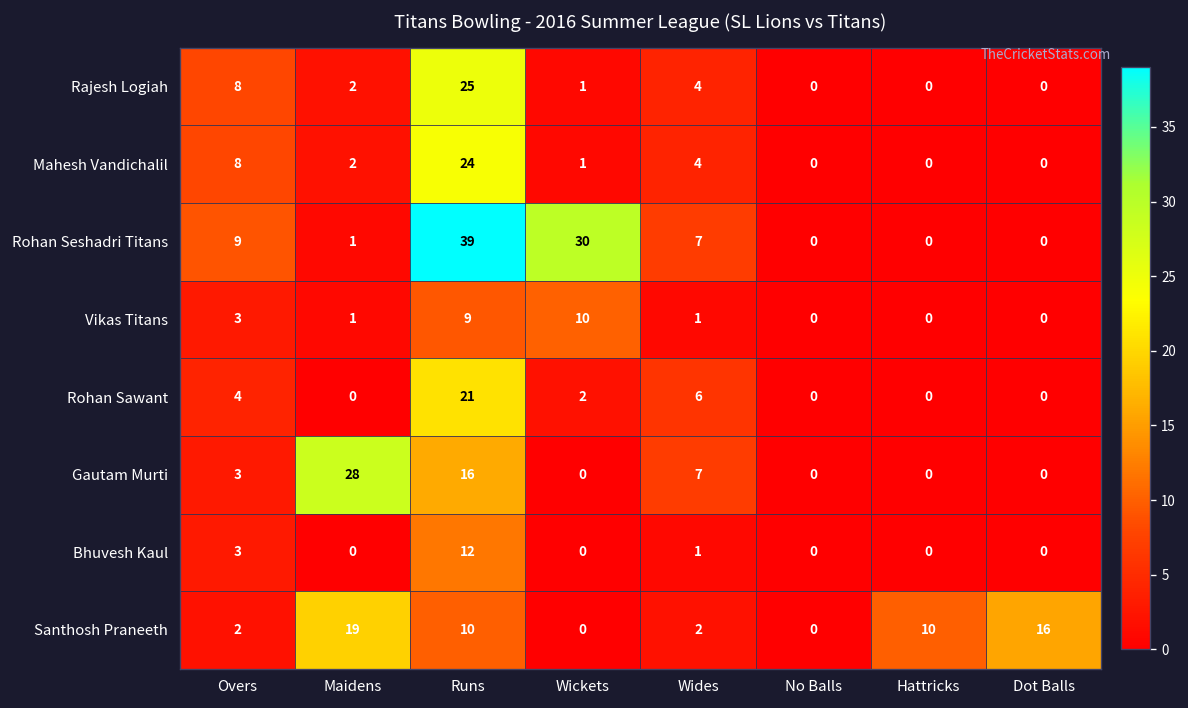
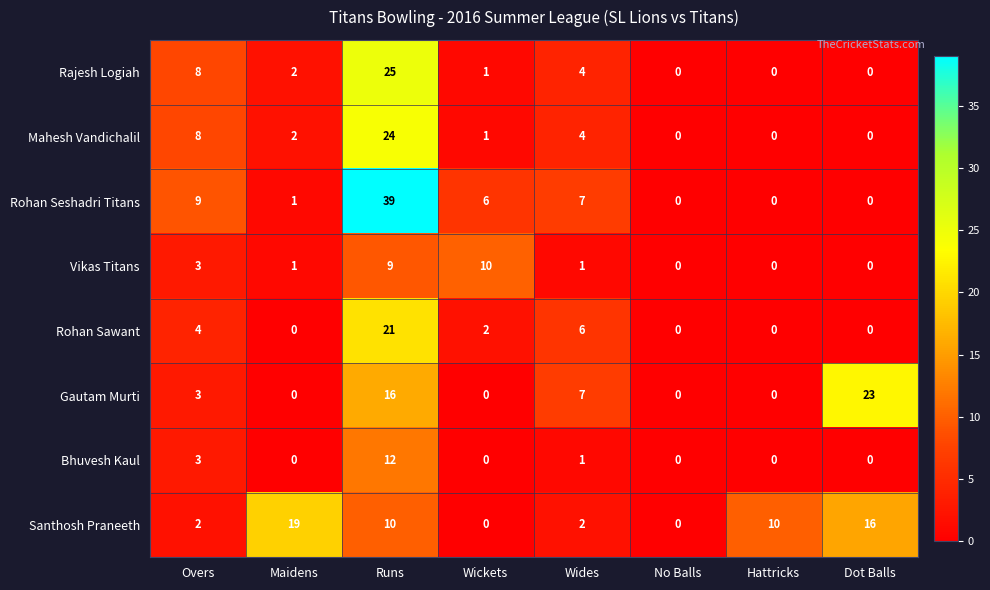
  {
    "Rajesh Logiah": {
      "Overs": 8,
      "Maidens": 2,
      "Runs": 25,
      "Wickets": 1,
      "Wides": 4,
      "No Balls": 0,
      "Hattricks": 0
    },
    "Mahesh Vandichalil": {
      "Overs": 8,
      "Maidens": 2,
      "Runs": 24,
      "Wickets": 1,
      "Wides": 4,
      "No Balls": 0,
      "Hattricks": 0,
      "Dot Balls": 0
    },
    "Rohan Seshadri Titans": {
      "Overs": 9,
      "Maidens": 1,
      "Runs": 39,
-     "Wickets": 30,
+     "Wickets": 6,
      "Wides": 7,
      "No Balls": 0,
      "Hattricks": 0,
      "Dot Balls": 0
    },
    "Vikas Titans": {
      "Overs": 3,
      "Maidens": 1,
      "Runs": 9,
      "Wickets": 10,
      "Wides": 1,
      "No Balls": 0,
      "Hattricks": 0,
      "Dot Balls": 0
    },
    "Rohan Sawant": {
      "Overs": 4,
      "Maidens": 0,
      "Runs": 21,
      "Wickets": 2,
      "Wides": 6,
      "No Balls": 0,
      "Hattricks": 0,
      "Dot Balls": 0
    },
    "Gautam Murti": {
      "Overs": 3,
-     "Maidens": 28,
+     "Maidens": 0,
      "Runs": 16,
      "Wickets": 0,
      "Wides": 7,
      "No Balls": 0,
      "Hattricks": 0,
-     "Dot Balls": 0
+     "Dot Balls": 23
    },
    "Bhuvesh Kaul": {
      "Overs": 3,
      "Maidens": 0,
      "Runs": 12,
      "Wickets": 0,
      "Wides": 1,
      "No Balls": 0,
      "Hattricks": 0,
      "Dot Balls": 0
    },
    "Santhosh Praneeth": {
      "Overs": 2,
      "Maidens": 19,
      "Runs": 10,
      "Wickets": 0,
      "Wides": 2,
      "No Balls": 0,
      "Hattricks": 10,
      "Dot Balls": 16
    }
  }
